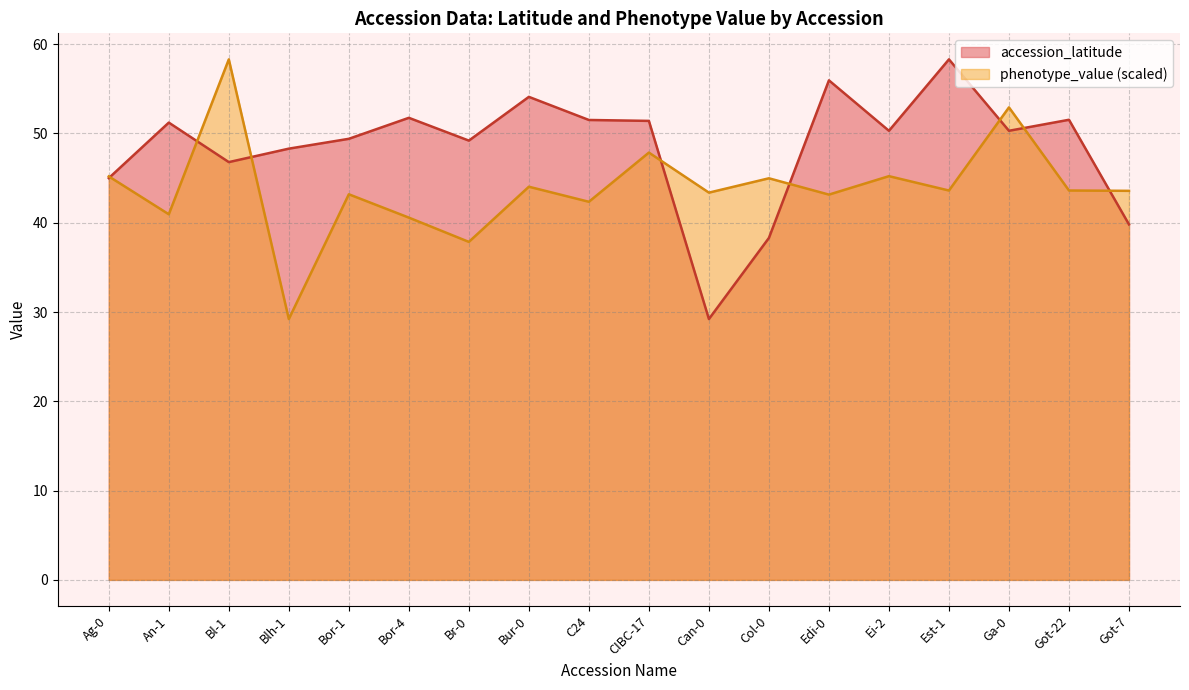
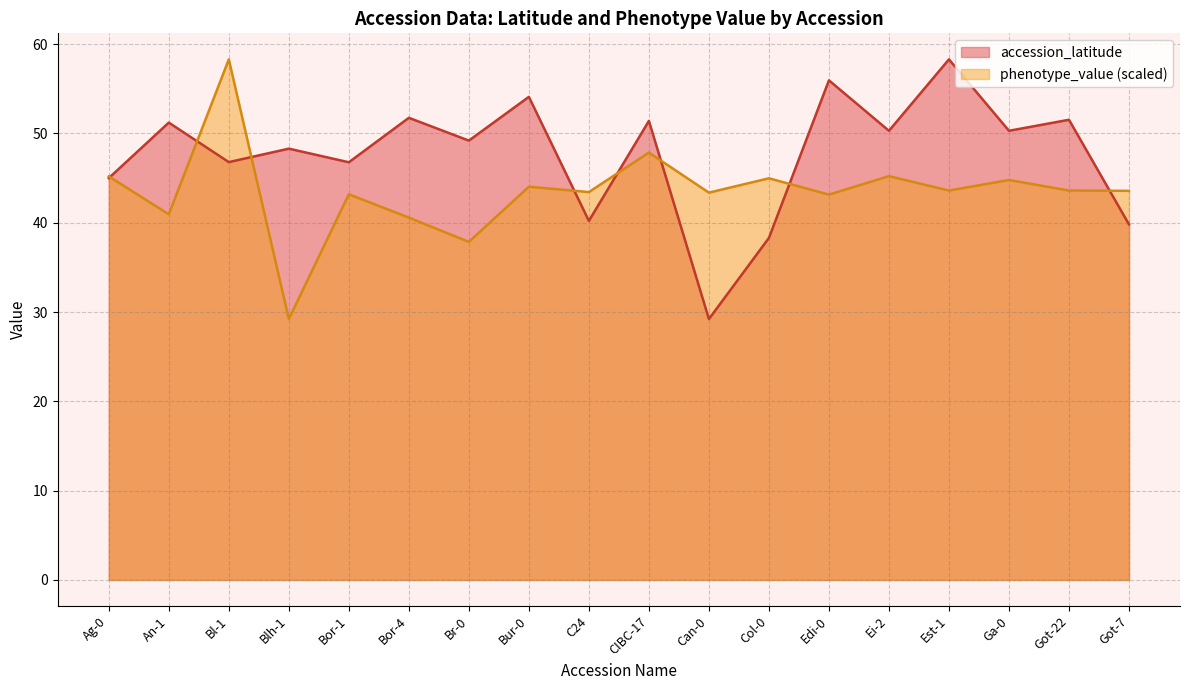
  {
    "accession_latitude": {
      "An-1": 51,
      "Bl-1": 47,
      "Blh-1": 48,
-     "Bor-1": 49,
+     "Bor-1": 47,
      "Bor-4": 52,
      "Br-0": 49,
      "Bur-0": 54,
-     "C24": 52,
+     "C24": 40,
      "CIBC-17": 51,
      "Can-0": 29,
      "Col-0": 38,
      "Edi-0": 56,
      "Ei-2": 50,
      "Est-1": 58,
      "Ga-0": 50,
      "Got-22": 52,
      "Got-7": 40
    },
    "phenotype_value (scaled)": {
      "An-1": 41,
      "Bl-1": 58,
      "Blh-1": 29,
      "Bor-1": 43,
      "Bor-4": 41,
      "Br-0": 38,
      "Bur-0": 44,
-     "C24": 42,
+     "C24": 43,
      "CIBC-17": 48,
      "Can-0": 43,
      "Col-0": 45,
      "Edi-0": 43,
      "Ei-2": 45,
      "Est-1": 44,
-     "Ga-0": 53,
+     "Ga-0": 45,
      "Got-22": 44,
      "Got-7": 44
    }
  }
